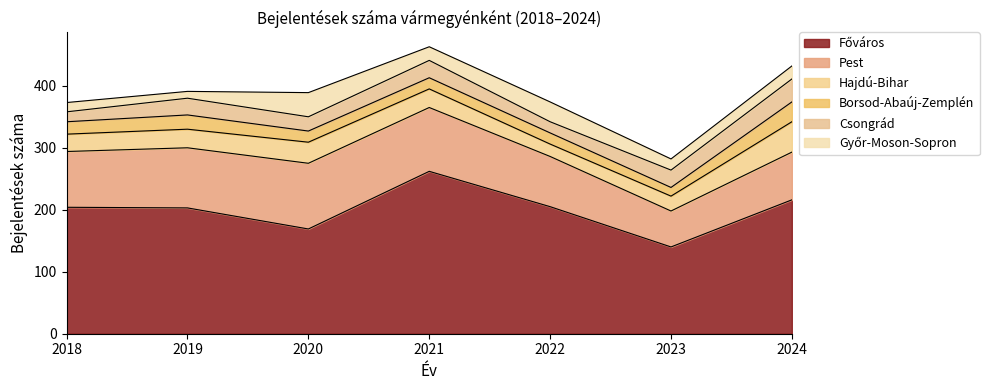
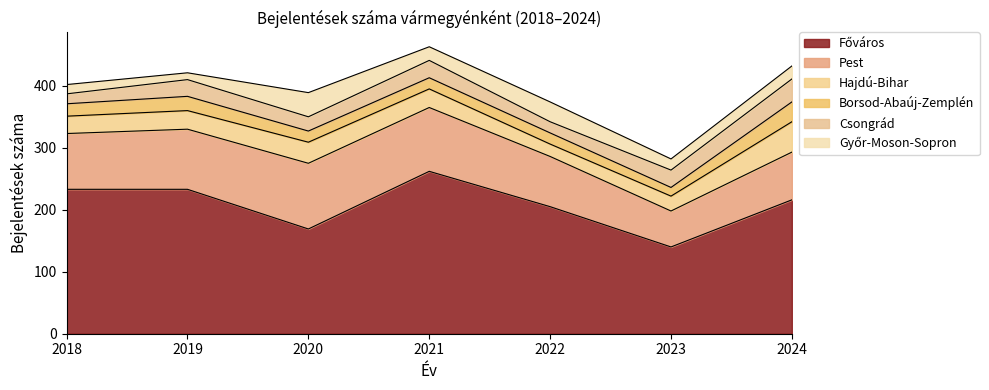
  {
    "Főváros": {
-     "2018": 200,
-     "2019": 200,
+     "2018": 230,
+     "2019": 230,
      "2020": 170,
      "2021": 260,
      "2022": 210,
      "2023": 140,
      "2024": 220
    }
  }
